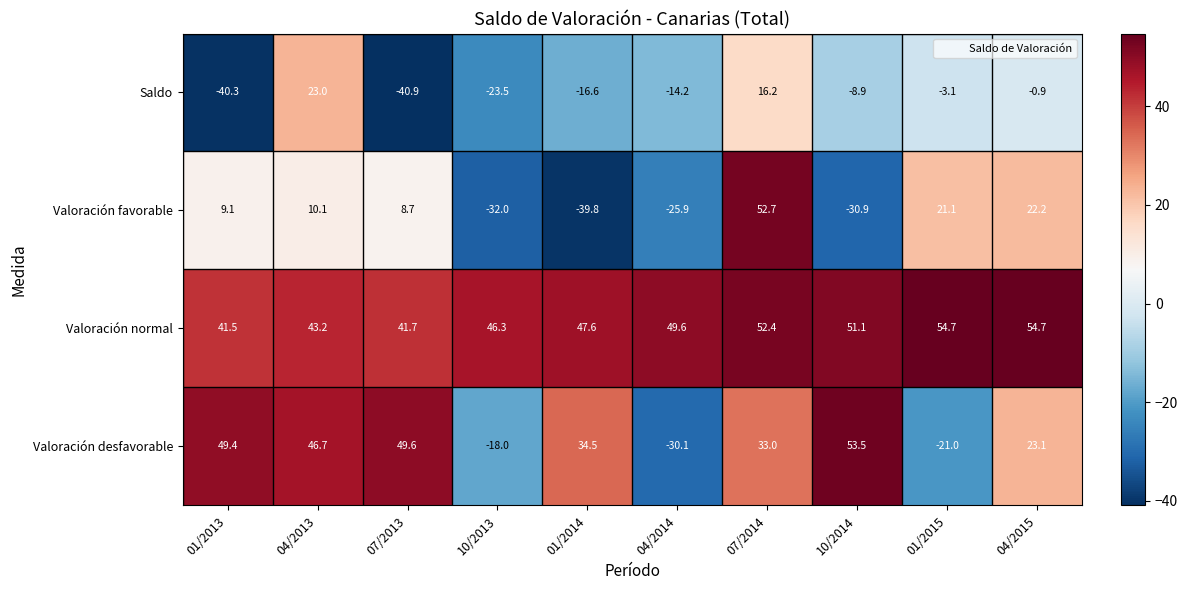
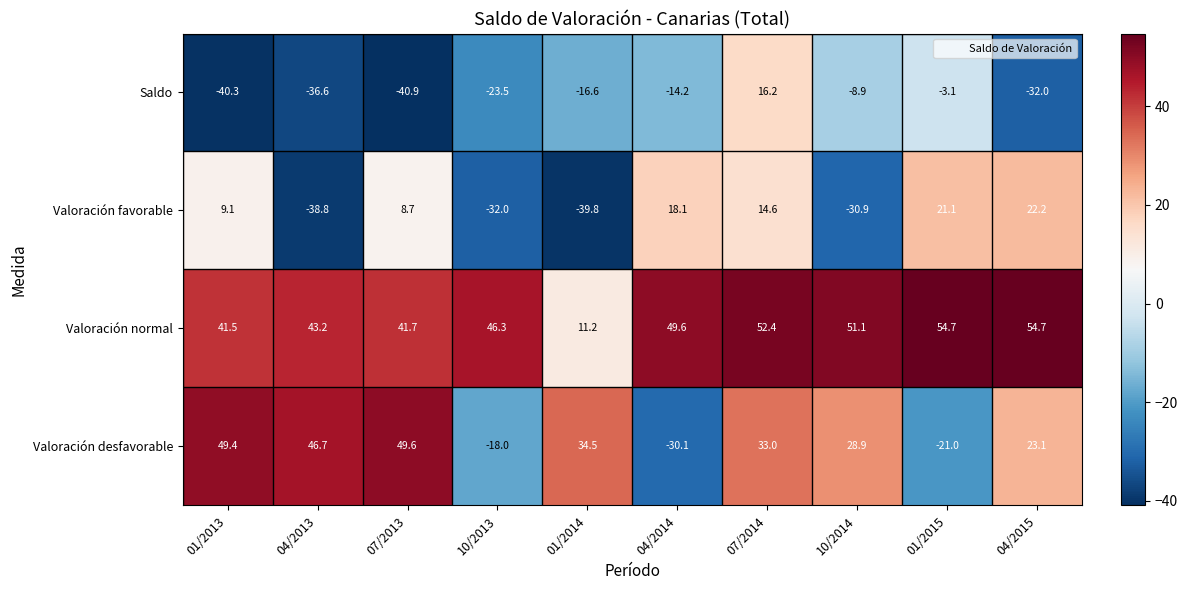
  {
    "Saldo": {
      "01/2013": -40.3,
-     "04/2013": 23.0,
+     "04/2013": -36.6,
      "07/2013": -40.9,
      "10/2013": -23.5,
      "01/2014": -16.6,
      "04/2014": -14.2,
      "07/2014": 16.2,
      "10/2014": -8.9,
      "01/2015": -3.1,
-     "04/2015": -0.9
+     "04/2015": -32.0
    },
    "Valoración favorable": {
      "01/2013": 9.1,
-     "04/2013": 10.1,
+     "04/2013": -38.8,
      "07/2013": 8.7,
      "10/2013": -32.0,
      "01/2014": -39.8,
-     "04/2014": -25.9,
-     "07/2014": 52.7,
+     "04/2014": 18.1,
+     "07/2014": 14.6,
      "10/2014": -30.9,
      "01/2015": 21.1,
      "04/2015": 22.2
    },
    "Valoración normal": {
      "01/2013": 41.5,
      "04/2013": 43.2,
      "07/2013": 41.7,
      "10/2013": 46.3,
-     "01/2014": 47.6,
+     "01/2014": 11.2,
      "04/2014": 49.6,
      "07/2014": 52.4,
      "10/2014": 51.1,
      "01/2015": 54.7,
      "04/2015": 54.7
    },
    "Valoración desfavorable": {
      "01/2013": 49.4,
      "04/2013": 46.7,
      "07/2013": 49.6,
      "10/2013": -18.0,
      "01/2014": 34.5,
      "04/2014": -30.1,
      "07/2014": 33.0,
-     "10/2014": 53.5,
+     "10/2014": 28.9,
      "01/2015": -21.0,
      "04/2015": 23.1
    }
  }
